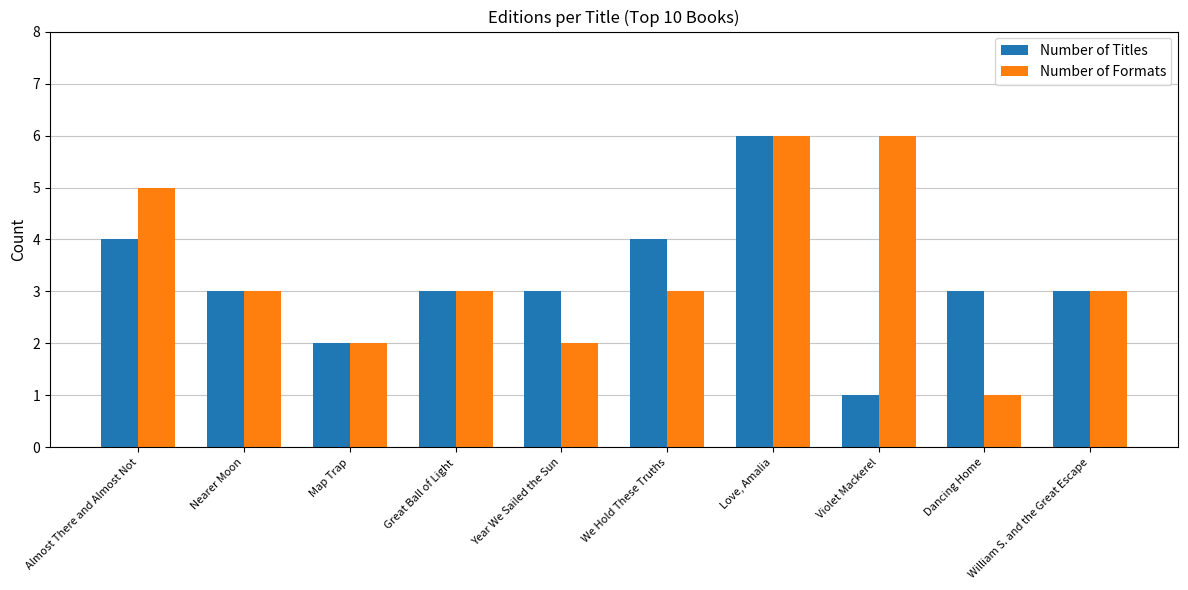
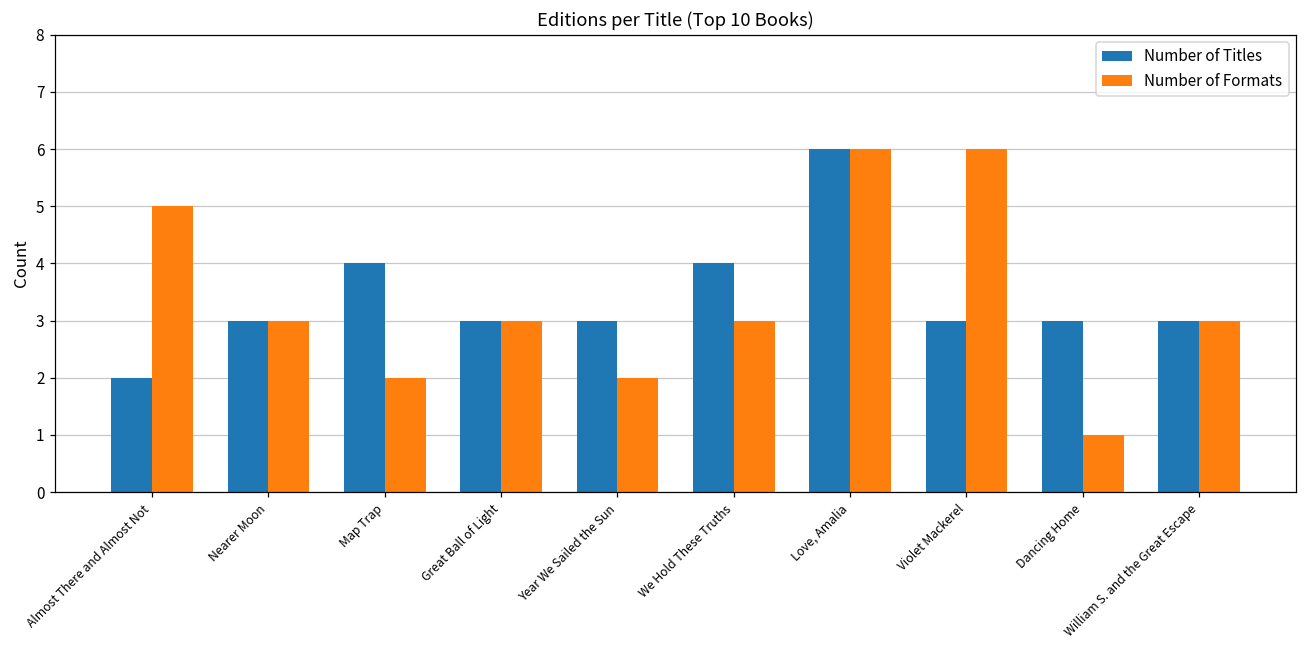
  {
    "Number of Titles": {
-     "Almost There and Almost Not": 4,
+     "Almost There and Almost Not": 2,
      "Nearer Moon": 3,
-     "Map Trap": 2,
+     "Map Trap": 4,
      "Great Ball of Light": 3,
      "Year We Sailed the Sun": 3,
      "We Hold These Truths": 4,
      "Love, Amalia": 6,
-     "Violet Mackerel": 1,
+     "Violet Mackerel": 3,
      "Dancing Home": 3,
      "William S. and the Great Escape": 3
    },
    "Number of Formats": {
      "Almost There and Almost Not": 5,
      "Nearer Moon": 3,
      "Map Trap": 2,
      "Great Ball of Light": 3,
      "Year We Sailed the Sun": 2,
      "We Hold These Truths": 3,
      "Love, Amalia": 6,
      "Violet Mackerel": 6,
      "Dancing Home": 1,
      "William S. and the Great Escape": 3
    }
  }
